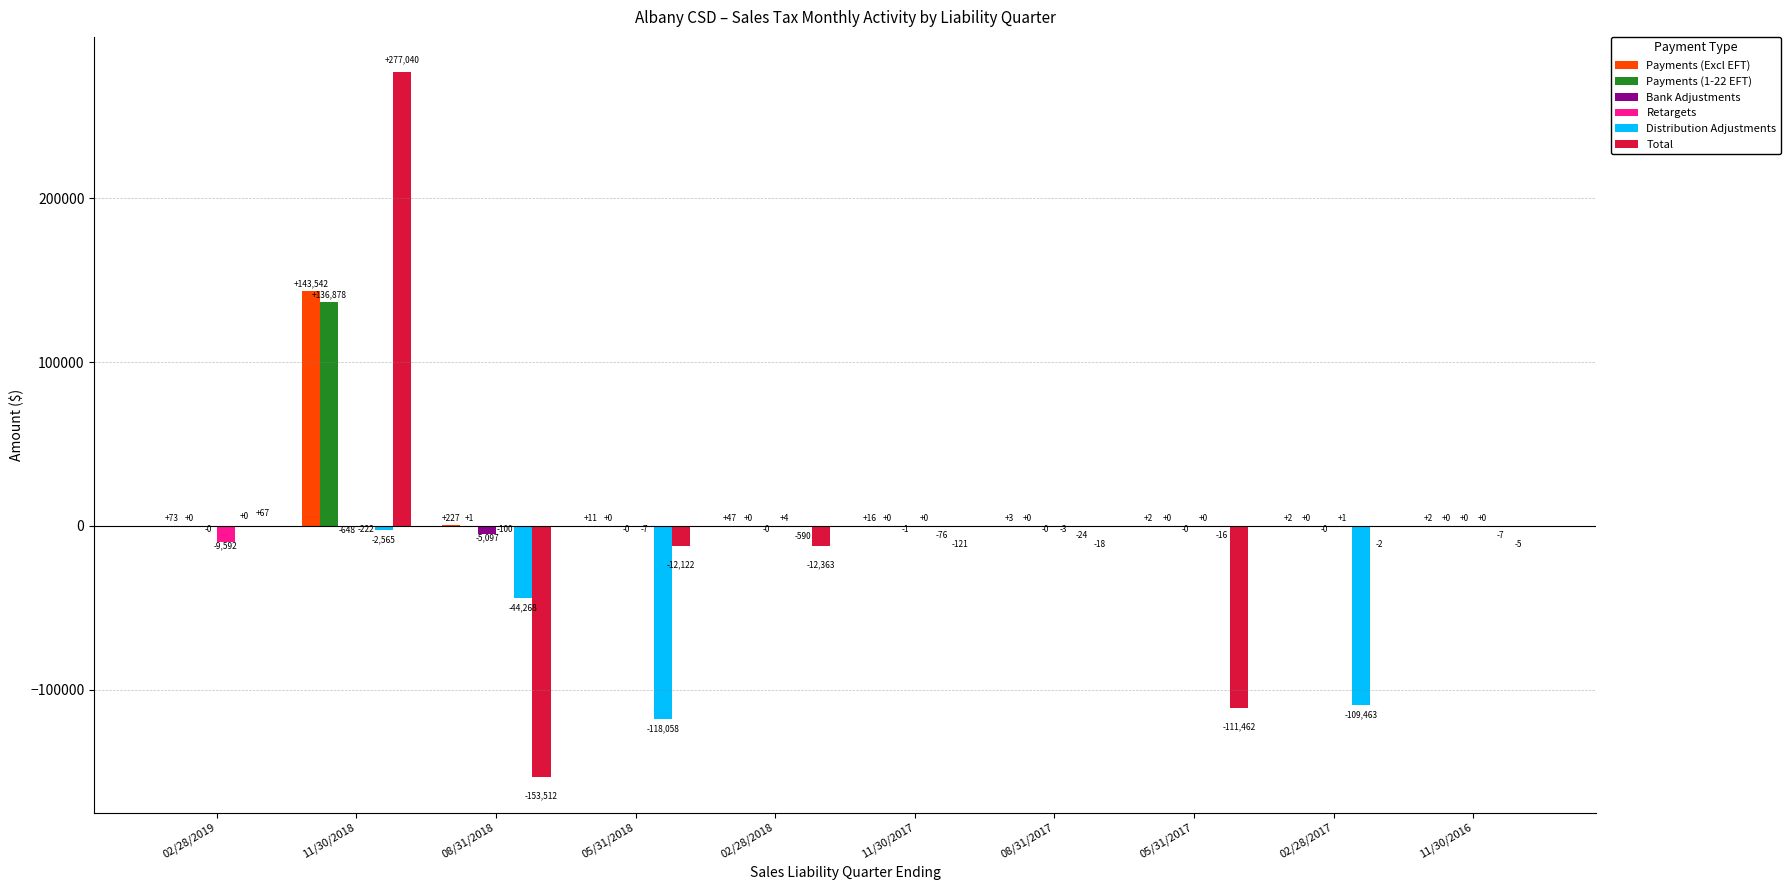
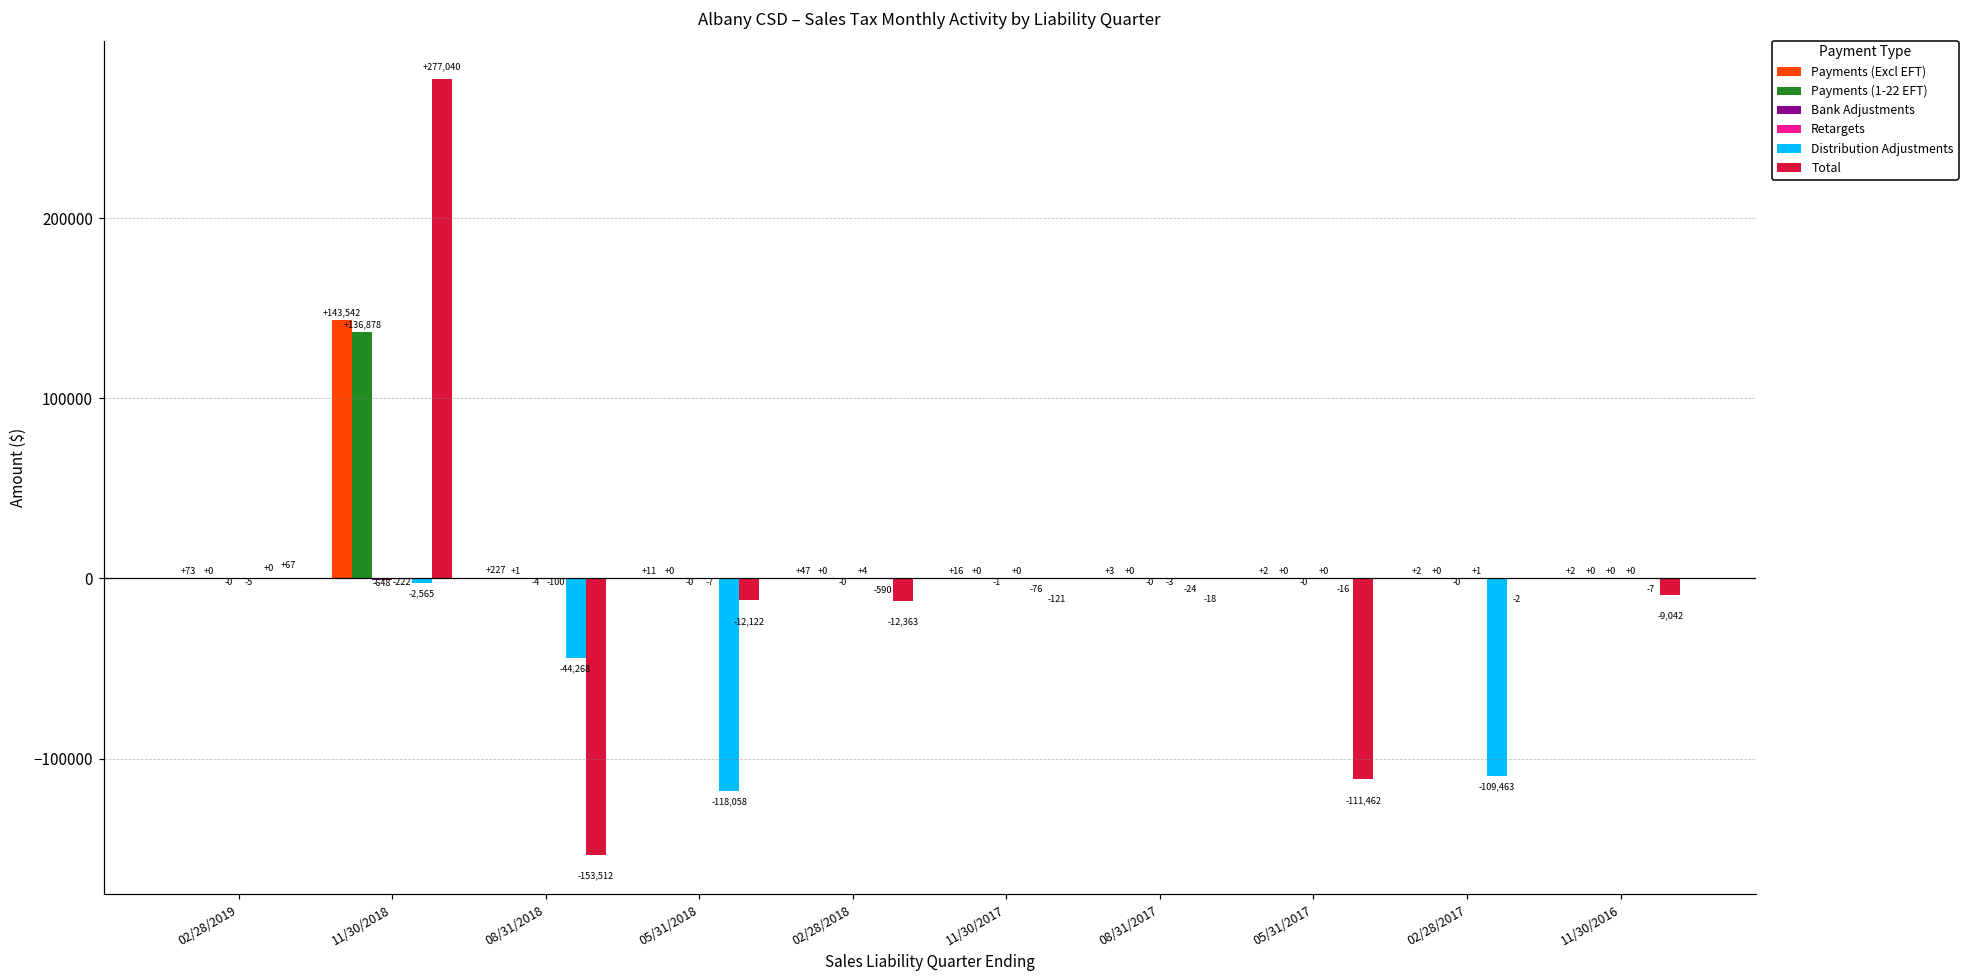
  {
    "Payments (Excl EFT)": {
      "02/28/2019": "+73",
      "11/30/2018": "+143,542",
      "08/31/2018": "+227",
      "05/31/2018": "+11",
      "02/28/2018": "+47",
      "11/30/2017": "+16",
      "08/31/2017": "+3",
      "05/31/2017": "+2",
      "02/28/2017": "+2",
      "11/30/2016": "+2"
    },
    "Payments (1-22 EFT)": {
      "02/28/2019": "+0",
      "11/30/2018": "+136,878",
      "08/31/2018": "+1",
      "05/31/2018": "+0",
      "02/28/2018": "+0",
      "11/30/2017": "+0",
      "08/31/2017": "+0",
      "05/31/2017": "+0",
      "02/28/2017": "+0",
      "11/30/2016": "+0"
    },
    "Bank Adjustments": {
      "02/28/2019": "-0",
      "11/30/2018": "-648",
-     "08/31/2018": "-5,097",
+     "08/31/2018": "-4",
      "05/31/2018": "-0",
      "02/28/2018": "-0",
      "11/30/2017": "-1",
      "08/31/2017": "-0",
      "05/31/2017": "-0",
      "02/28/2017": "-0",
      "11/30/2016": "+0"
    },
    "Retargets": {
-     "02/28/2019": "-9,592",
+     "02/28/2019": "-5",
      "11/30/2018": "-222",
      "08/31/2018": "-100",
      "05/31/2018": "-7",
      "02/28/2018": "+4",
      "11/30/2017": "+0",
      "08/31/2017": "-3",
      "05/31/2017": "+0",
      "02/28/2017": "+1",
      "11/30/2016": "+0"
    },
    "Distribution Adjustments": {
      "02/28/2019": "+0",
      "11/30/2018": "-2,565",
      "08/31/2018": "-44,268",
      "05/31/2018": "-118,058",
      "02/28/2018": "-590",
      "11/30/2017": "-76",
      "08/31/2017": "-24",
      "05/31/2017": "-16",
      "02/28/2017": "-109,463",
      "11/30/2016": "-7"
    },
    "Total": {
      "02/28/2019": "+67",
      "11/30/2018": "+277,040",
      "08/31/2018": "-153,512",
      "05/31/2018": "-12,122",
      "02/28/2018": "-12,363",
      "11/30/2017": "-121",
      "08/31/2017": "-18",
      "05/31/2017": "-111,462",
      "02/28/2017": "-2",
-     "11/30/2016": "-5"
+     "11/30/2016": "-9,042"
    }
  }
